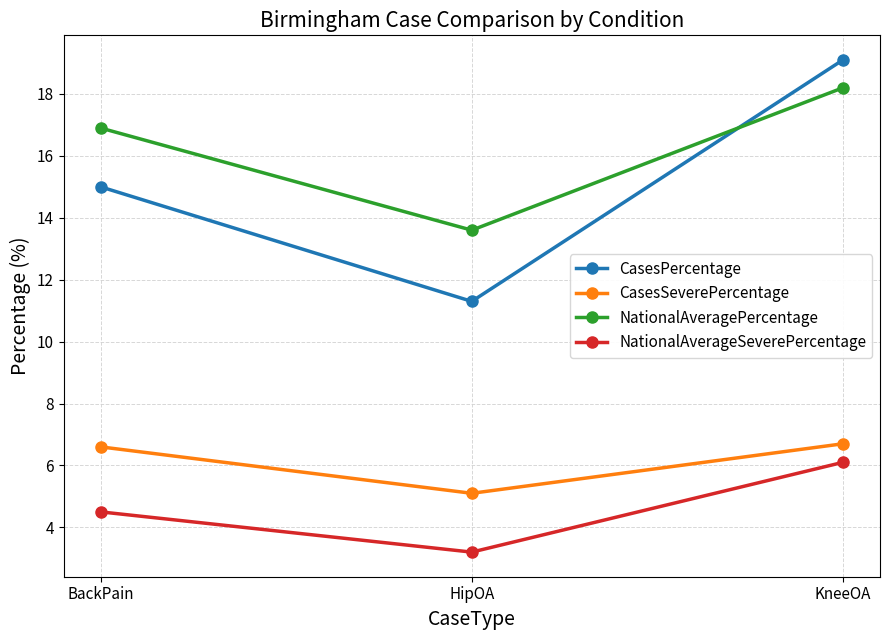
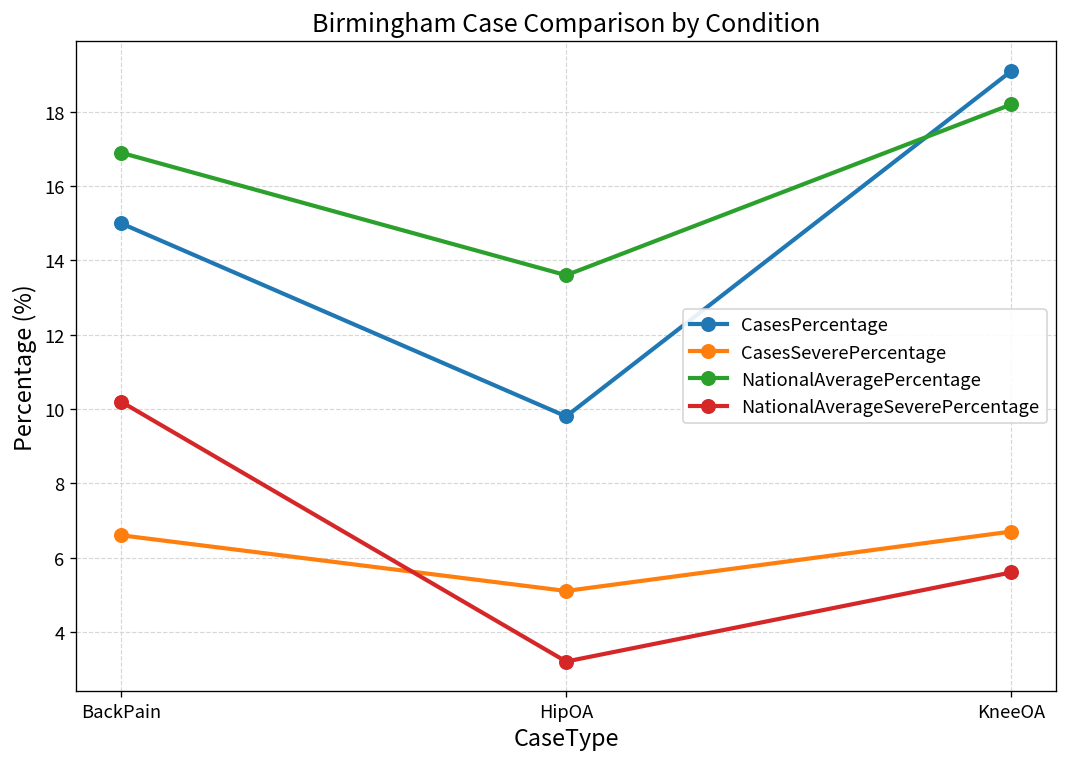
  {
    "CasesPercentage": {
      "BackPain": 15.0,
-     "HipOA": 11.3,
+     "HipOA": 9.8,
      "KneeOA": 19.1
    },
    "CasesSeverePercentage": {
      "BackPain": 6.6,
      "HipOA": 5.1,
      "KneeOA": 6.7
    },
    "NationalAveragePercentage": {
      "BackPain": 16.9,
      "HipOA": 13.6,
      "KneeOA": 18.2
    },
    "NationalAverageSeverePercentage": {
-     "BackPain": 4.5,
+     "BackPain": 10.2,
      "HipOA": 3.2,
-     "KneeOA": 6.1
+     "KneeOA": 5.6
    }
  }
